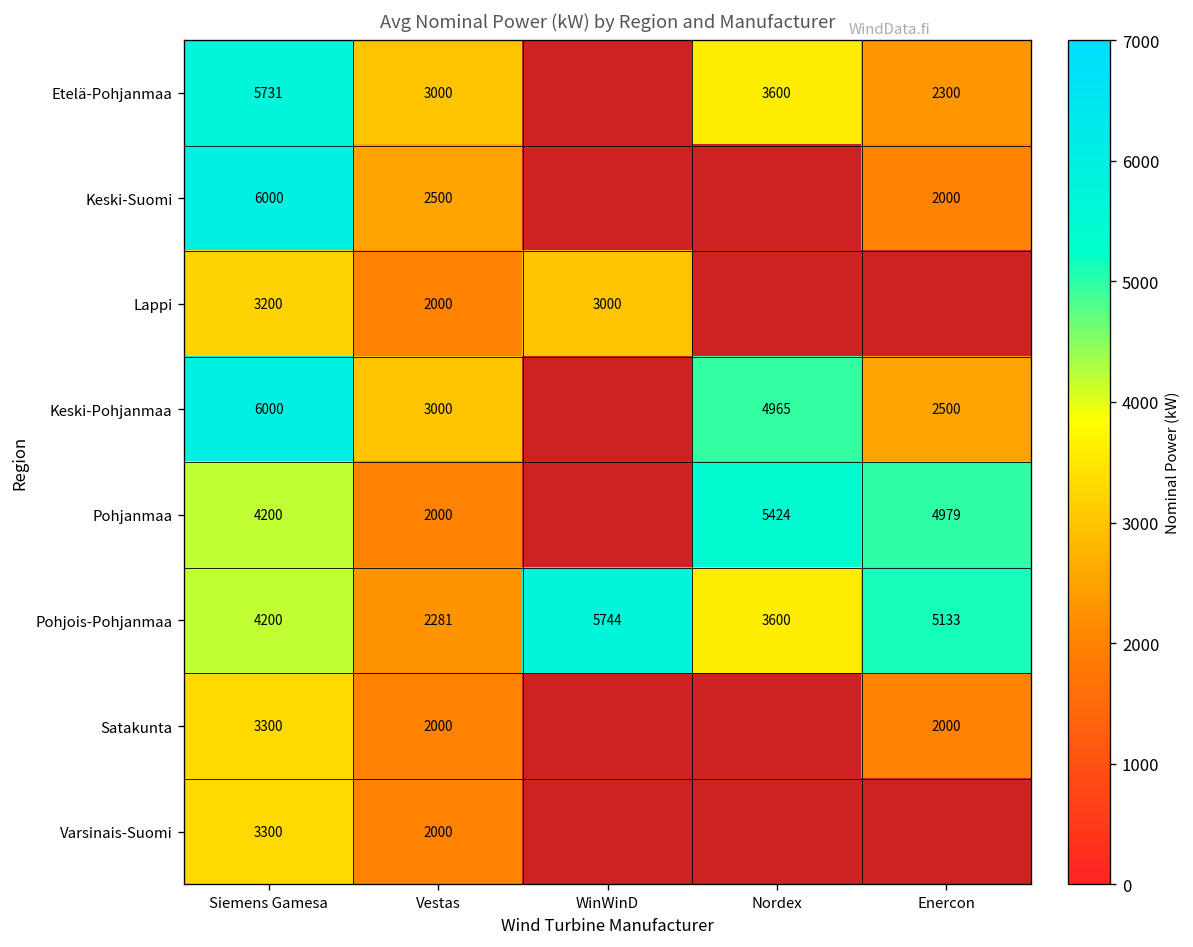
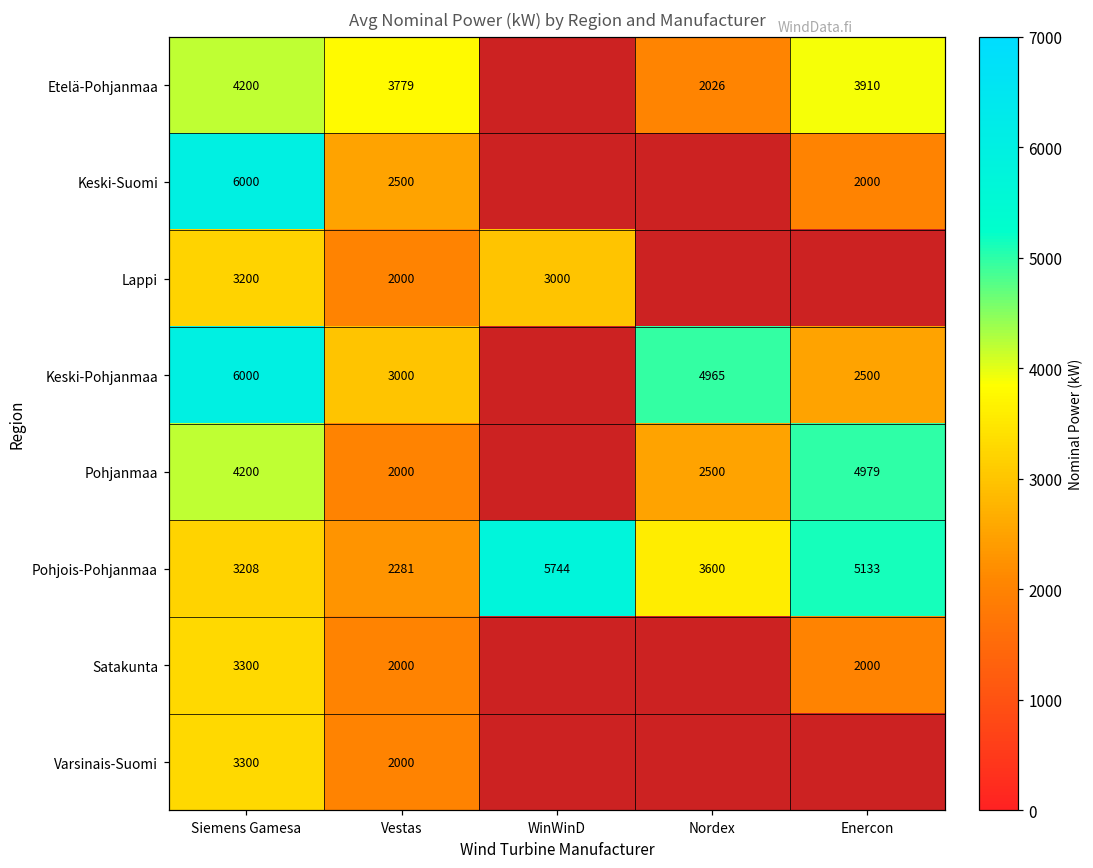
  {
    "Etelä-Pohjanmaa": {
-     "Siemens Gamesa": 5731,
-     "Vestas": 3000,
-     "Nordex": 3600,
-     "Enercon": 2300
+     "Siemens Gamesa": 4200,
+     "Vestas": 3779,
+     "Nordex": 2026,
+     "Enercon": 3910
    },
    "Keski-Suomi": {
      "Siemens Gamesa": 6000,
      "Vestas": 2500,
      "Enercon": 2000
    },
    "Lappi": {
      "Siemens Gamesa": 3200,
      "Vestas": 2000,
      "WinWinD": 3000
    },
    "Keski-Pohjanmaa": {
      "Siemens Gamesa": 6000,
      "Vestas": 3000,
      "Nordex": 4965,
      "Enercon": 2500
    },
    "Pohjanmaa": {
      "Siemens Gamesa": 4200,
      "Vestas": 2000,
-     "Nordex": 5424,
+     "Nordex": 2500,
      "Enercon": 4979
    },
    "Pohjois-Pohjanmaa": {
-     "Siemens Gamesa": 4200,
+     "Siemens Gamesa": 3208,
      "Vestas": 2281,
      "WinWinD": 5744,
      "Nordex": 3600,
      "Enercon": 5133
    },
    "Satakunta": {
      "Siemens Gamesa": 3300,
      "Vestas": 2000,
      "Enercon": 2000
    },
    "Varsinais-Suomi": {
      "Siemens Gamesa": 3300,
      "Vestas": 2000
    }
  }
